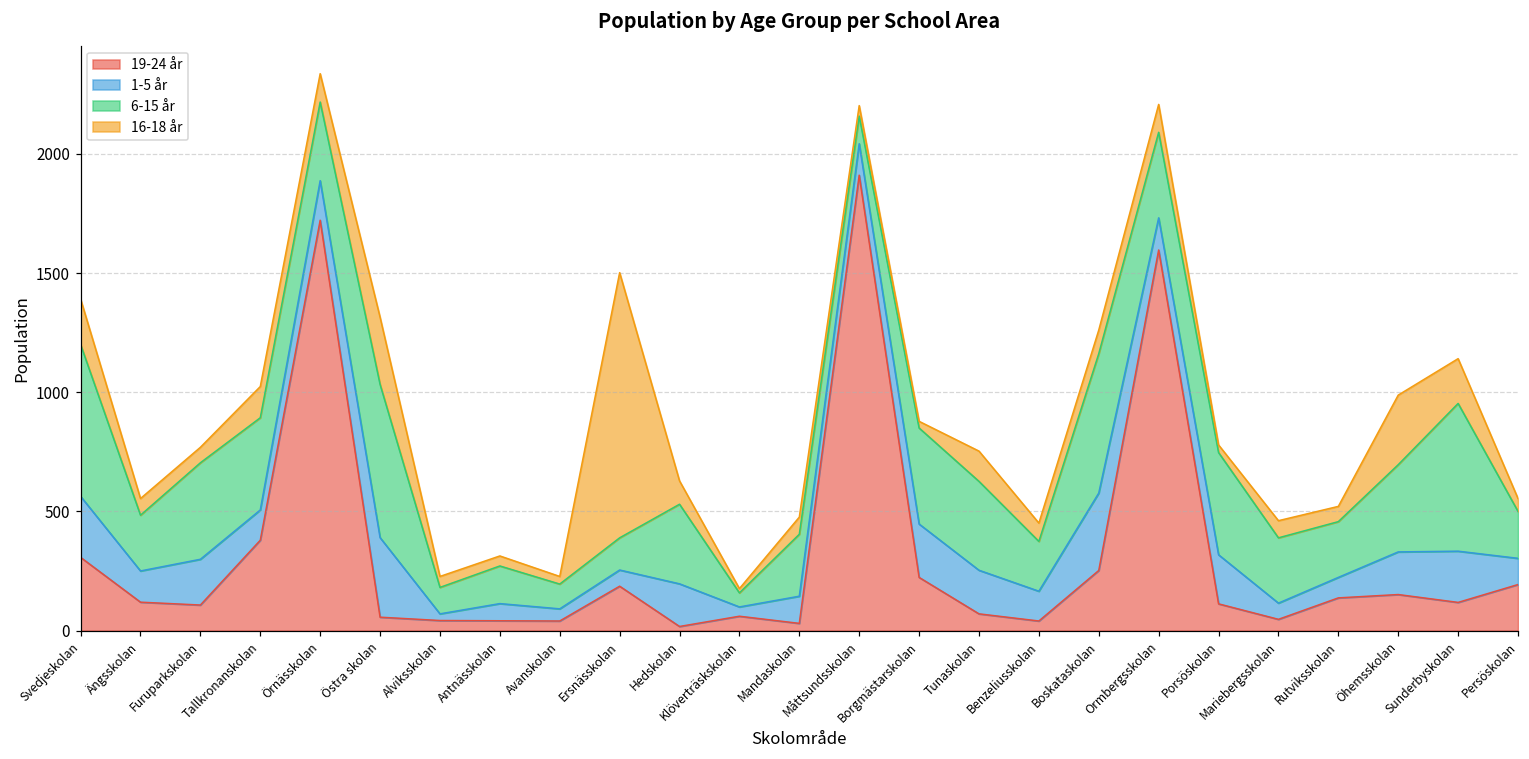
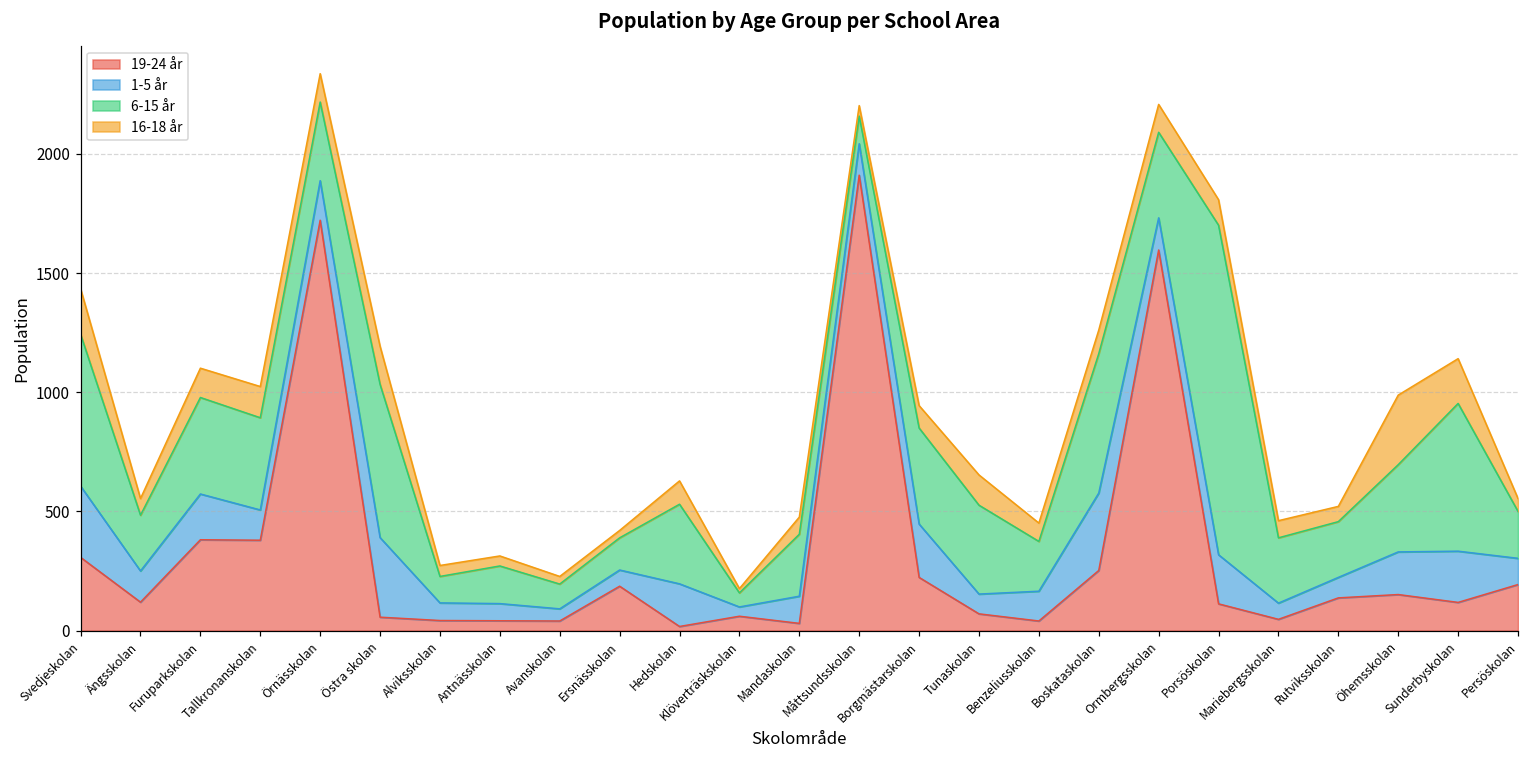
  {
    "19-24 år": {
      "Svedjeskolan": 310,
      "Ängsskolan": 120,
-     "Furuparkskolan": 110,
+     "Furuparkskolan": 380,
      "Tallkronanskolan": 380,
      "Örnässkolan": 1720,
      "Östra skolan": 60,
      "Alviksskolan": 40,
      "Antnässkolan": 40,
      "Avanskolan": 40,
      "Ersnässkolan": 190,
      "Hedskolan": 20,
      "Klöverträskskolan": 60,
      "Mandaskolan": 30,
      "Måttsundsskolan": 1910,
      "Borgmästarskolan": 220,
      "Tunaskolan": 70,
      "Benzeliusskolan": 40,
      "Boskataskolan": 250,
      "Ormbergsskolan": 1600,
      "Porsöskolan": 110,
      "Mariebergsskolan": 50,
      "Rutviksskolan": 140,
      "Öhemsskolan": 150,
      "Sunderbyskolan": 120,
      "Persöskolan": 190
    },
    "1-5 år": {
-     "Svedjeskolan": 260,
+     "Svedjeskolan": 300,
      "Ängsskolan": 130,
      "Furuparkskolan": 190,
      "Tallkronanskolan": 130,
      "Örnässkolan": 170,
      "Östra skolan": 330,
-     "Alviksskolan": 30,
+     "Alviksskolan": 70,
      "Antnässkolan": 70,
      "Avanskolan": 50,
      "Ersnässkolan": 70,
      "Hedskolan": 180,
      "Klöverträskskolan": 40,
      "Mandaskolan": 110,
      "Måttsundsskolan": 130,
      "Borgmästarskolan": 220,
-     "Tunaskolan": 180,
+     "Tunaskolan": 80,
      "Benzeliusskolan": 130,
      "Boskataskolan": 330,
      "Ormbergsskolan": 140,
      "Porsöskolan": 210,
      "Mariebergsskolan": 70,
      "Rutviksskolan": 90,
      "Öhemsskolan": 180,
      "Sunderbyskolan": 220,
      "Persöskolan": 110
    },
    "6-15 år": {
      "Svedjeskolan": 640,
      "Ängsskolan": 230,
      "Furuparkskolan": 410,
      "Tallkronanskolan": 390,
      "Örnässkolan": 330,
      "Östra skolan": 640,
      "Alviksskolan": 110,
      "Antnässkolan": 160,
      "Avanskolan": 100,
      "Ersnässkolan": 140,
      "Hedskolan": 330,
      "Klöverträskskolan": 60,
      "Mandaskolan": 260,
      "Måttsundsskolan": 120,
      "Borgmästarskolan": 400,
      "Tunaskolan": 370,
      "Benzeliusskolan": 210,
      "Boskataskolan": 590,
      "Ormbergsskolan": 360,
-     "Porsöskolan": 430,
+     "Porsöskolan": 1380,
      "Mariebergsskolan": 270,
      "Rutviksskolan": 230,
      "Öhemsskolan": 370,
      "Sunderbyskolan": 620,
      "Persöskolan": 200
    },
    "16-18 år": {
      "Svedjeskolan": 190,
      "Ängsskolan": 70,
-     "Furuparkskolan": 70,
+     "Furuparkskolan": 120,
      "Tallkronanskolan": 130,
      "Örnässkolan": 120,
-     "Östra skolan": 280,
+     "Östra skolan": 160,
      "Alviksskolan": 50,
      "Antnässkolan": 40,
      "Avanskolan": 30,
-     "Ersnässkolan": 1110,
+     "Ersnässkolan": 30,
      "Hedskolan": 100,
      "Klöverträskskolan": 20,
      "Mandaskolan": 70,
      "Måttsundsskolan": 40,
-     "Borgmästarskolan": 30,
+     "Borgmästarskolan": 90,
      "Tunaskolan": 130,
      "Benzeliusskolan": 80,
      "Boskataskolan": 100,
      "Ormbergsskolan": 120,
-     "Porsöskolan": 30,
+     "Porsöskolan": 110,
      "Mariebergsskolan": 70,
      "Rutviksskolan": 60,
      "Öhemsskolan": 290,
      "Sunderbyskolan": 190,
      "Persöskolan": 50
    }
  }
